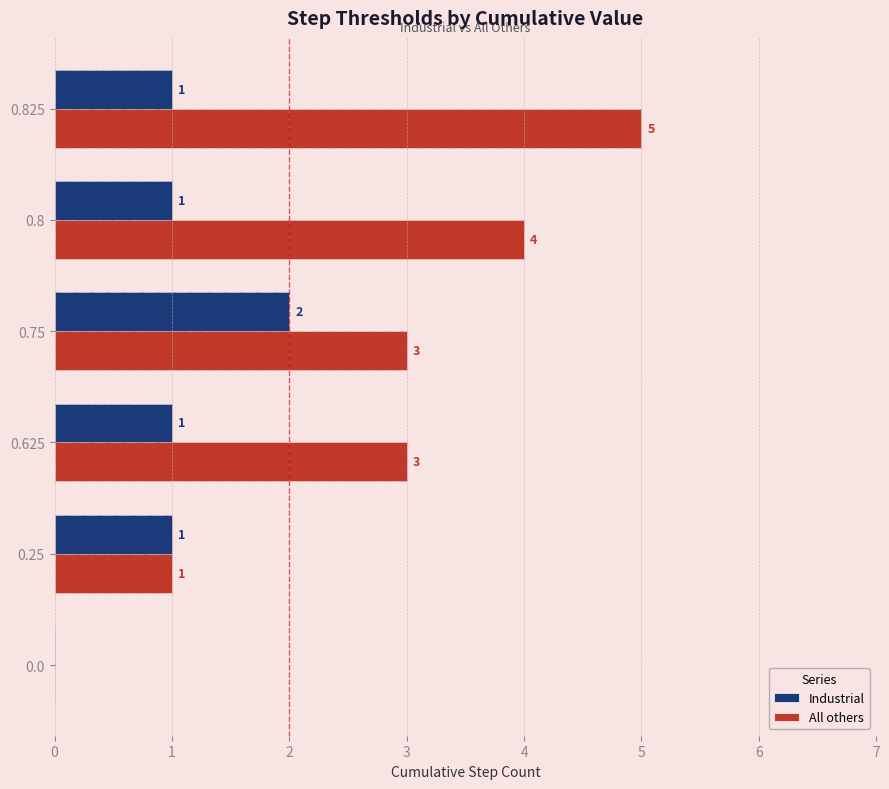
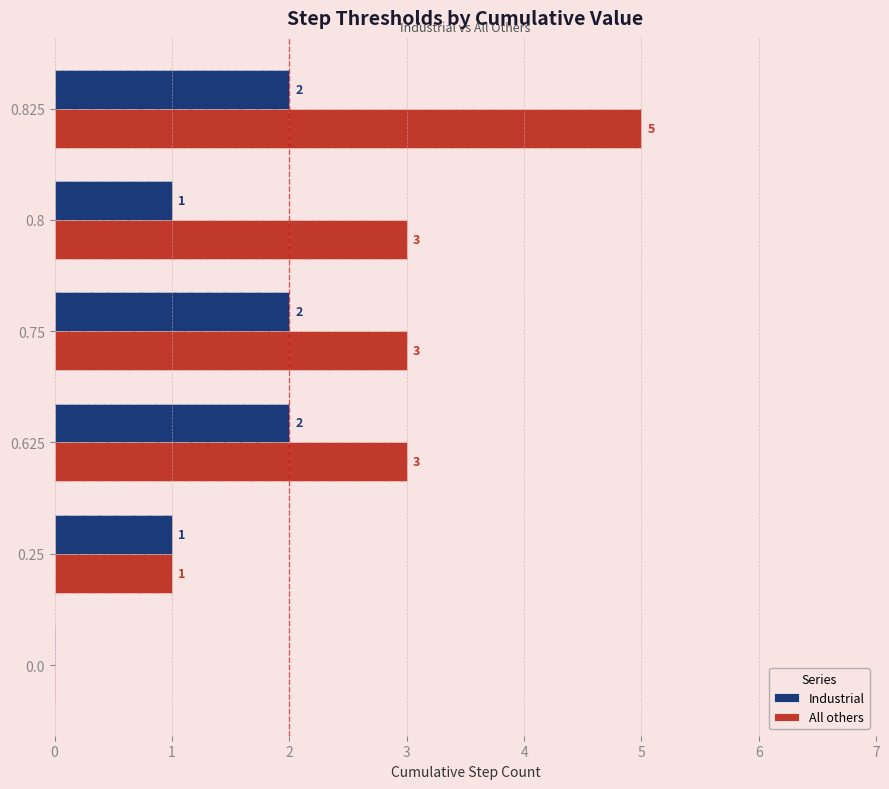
  {
    "Industrial": {
-     "0.825": 1,
+     "0.825": 2,
      "0.8": 1,
      "0.75": 2,
-     "0.625": 1,
+     "0.625": 2,
      "0.25": 1
    },
    "All others": {
      "0.825": 5,
-     "0.8": 4,
+     "0.8": 3,
      "0.75": 3,
      "0.625": 3,
      "0.25": 1
    }
  }
